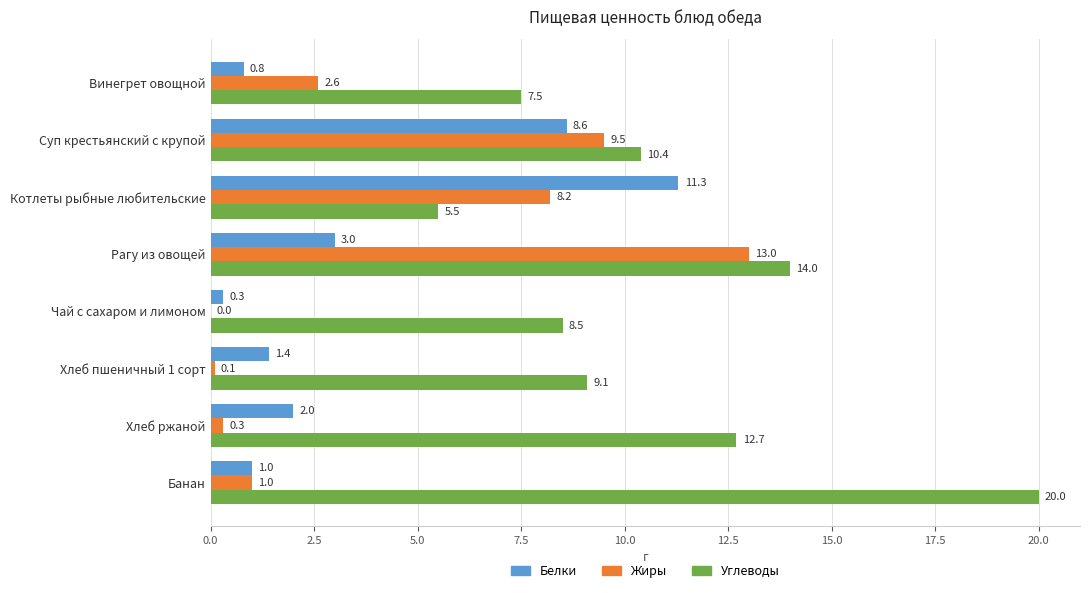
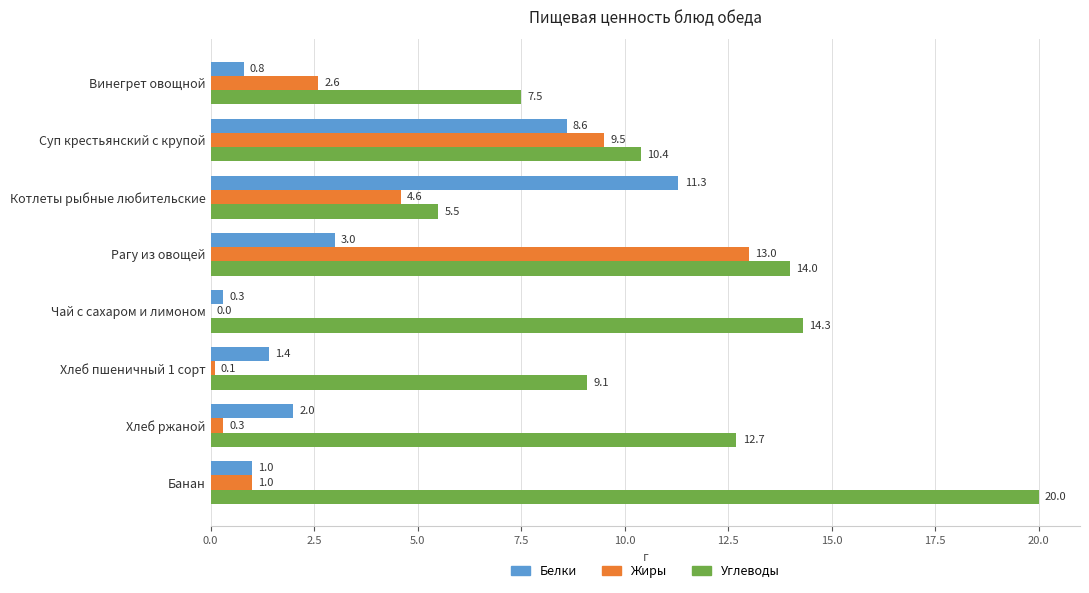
  {
    "Белки": {
      "Винегрет овощной": 0.8,
      "Суп крестьянский с крупой": 8.6,
      "Котлеты рыбные любительские": 11.3,
      "Рагу из овощей": 3.0,
      "Чай с сахаром и лимоном": 0.3,
      "Хлеб пшеничный 1 сорт": 1.4,
      "Хлеб ржаной": 2.0,
      "Банан": 1.0
    },
    "Жиры": {
      "Винегрет овощной": 2.6,
      "Суп крестьянский с крупой": 9.5,
-     "Котлеты рыбные любительские": 8.2,
+     "Котлеты рыбные любительские": 4.6,
      "Рагу из овощей": 13.0,
      "Чай с сахаром и лимоном": 0.0,
      "Хлеб пшеничный 1 сорт": 0.1,
      "Хлеб ржаной": 0.3,
      "Банан": 1.0
    },
    "Углеводы": {
      "Винегрет овощной": 7.5,
      "Суп крестьянский с крупой": 10.4,
      "Котлеты рыбные любительские": 5.5,
      "Рагу из овощей": 14.0,
-     "Чай с сахаром и лимоном": 8.5,
+     "Чай с сахаром и лимоном": 14.3,
      "Хлеб пшеничный 1 сорт": 9.1,
      "Хлеб ржаной": 12.7,
      "Банан": 20.0
    }
  }
